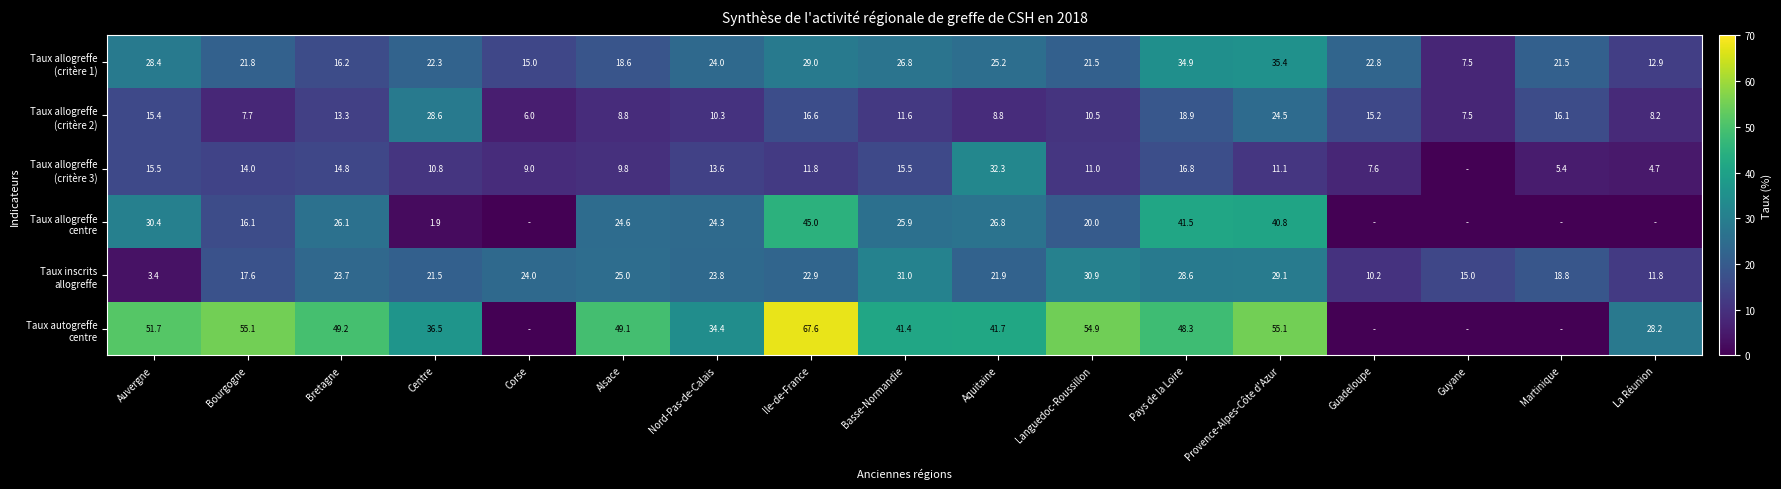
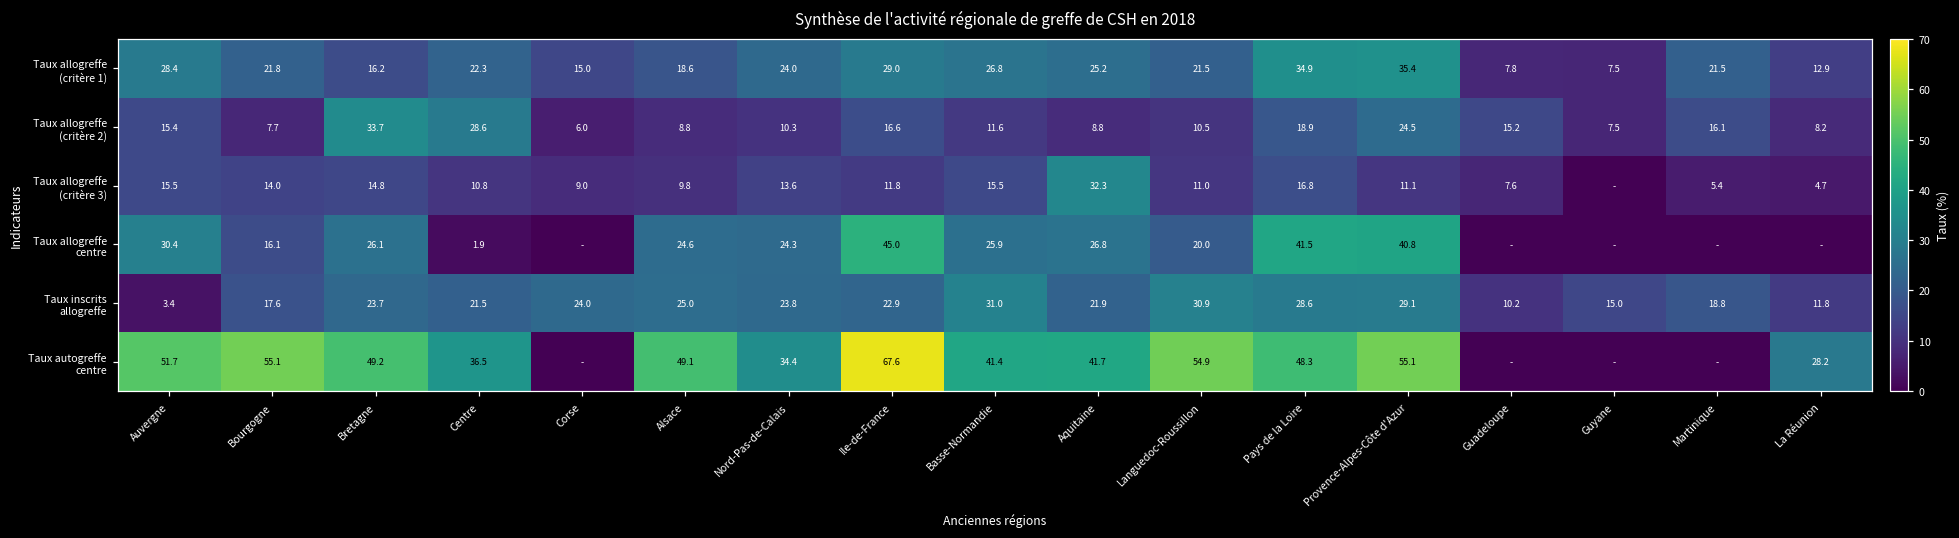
  {
    "Taux allogreffe (critère 1)": {
      "Auvergne": 28.4,
      "Bourgogne": 21.8,
      "Bretagne": 16.2,
      "Centre": 22.3,
      "Corse": 15.0,
      "Alsace": 18.6,
      "Nord-Pas-de-Calais": 24.0,
      "Ile-de-France": 29.0,
      "Basse-Normandie": 26.8,
      "Aquitaine": 25.2,
      "Languedoc-Roussillon": 21.5,
      "Pays de la Loire": 34.9,
      "Provence-Alpes-Côte d'Azur": 35.4,
-     "Guadeloupe": 22.8,
+     "Guadeloupe": 7.8,
      "Guyane": 7.5,
      "Martinique": 21.5,
      "La Réunion": 12.9
    },
    "Taux allogreffe (critère 2)": {
      "Auvergne": 15.4,
      "Bourgogne": 7.7,
-     "Bretagne": 13.3,
+     "Bretagne": 33.7,
      "Centre": 28.6,
      "Corse": 6.0,
      "Alsace": 8.8,
      "Nord-Pas-de-Calais": 10.3,
      "Ile-de-France": 16.6,
      "Basse-Normandie": 11.6,
      "Aquitaine": 8.8,
      "Languedoc-Roussillon": 10.5,
      "Pays de la Loire": 18.9,
      "Provence-Alpes-Côte d'Azur": 24.5,
      "Guadeloupe": 15.2,
      "Guyane": 7.5,
      "Martinique": 16.1,
      "La Réunion": 8.2
    },
    "Taux allogreffe (critère 3)": {
      "Auvergne": 15.5,
      "Bourgogne": 14.0,
      "Bretagne": 14.8,
      "Centre": 10.8,
      "Corse": 9.0,
      "Alsace": 9.8,
      "Nord-Pas-de-Calais": 13.6,
      "Ile-de-France": 11.8,
      "Basse-Normandie": 15.5,
      "Aquitaine": 32.3,
      "Languedoc-Roussillon": 11.0,
      "Pays de la Loire": 16.8,
      "Provence-Alpes-Côte d'Azur": 11.1,
      "Guadeloupe": 7.6,
      "Martinique": 5.4,
      "La Réunion": 4.7
    },
    "Taux allogreffe centre": {
      "Auvergne": 30.4,
      "Bourgogne": 16.1,
      "Bretagne": 26.1,
      "Centre": 1.9,
      "Alsace": 24.6,
      "Nord-Pas-de-Calais": 24.3,
      "Ile-de-France": 45.0,
      "Basse-Normandie": 25.9,
      "Aquitaine": 26.8,
      "Languedoc-Roussillon": 20.0,
      "Pays de la Loire": 41.5,
      "Provence-Alpes-Côte d'Azur": 40.8
    },
    "Taux inscrits allogreffe": {
      "Auvergne": 3.4,
      "Bourgogne": 17.6,
      "Bretagne": 23.7,
      "Centre": 21.5,
      "Corse": 24.0,
      "Alsace": 25.0,
      "Nord-Pas-de-Calais": 23.8,
      "Ile-de-France": 22.9,
      "Basse-Normandie": 31.0,
      "Aquitaine": 21.9,
      "Languedoc-Roussillon": 30.9,
      "Pays de la Loire": 28.6,
      "Provence-Alpes-Côte d'Azur": 29.1,
      "Guadeloupe": 10.2,
      "Guyane": 15.0,
      "Martinique": 18.8,
      "La Réunion": 11.8
    },
    "Taux autogreffe centre": {
      "Auvergne": 51.7,
      "Bourgogne": 55.1,
      "Bretagne": 49.2,
      "Centre": 36.5,
      "Alsace": 49.1,
      "Nord-Pas-de-Calais": 34.4,
      "Ile-de-France": 67.6,
      "Basse-Normandie": 41.4,
      "Aquitaine": 41.7,
      "Languedoc-Roussillon": 54.9,
      "Pays de la Loire": 48.3,
      "Provence-Alpes-Côte d'Azur": 55.1,
      "La Réunion": 28.2
    }
  }
